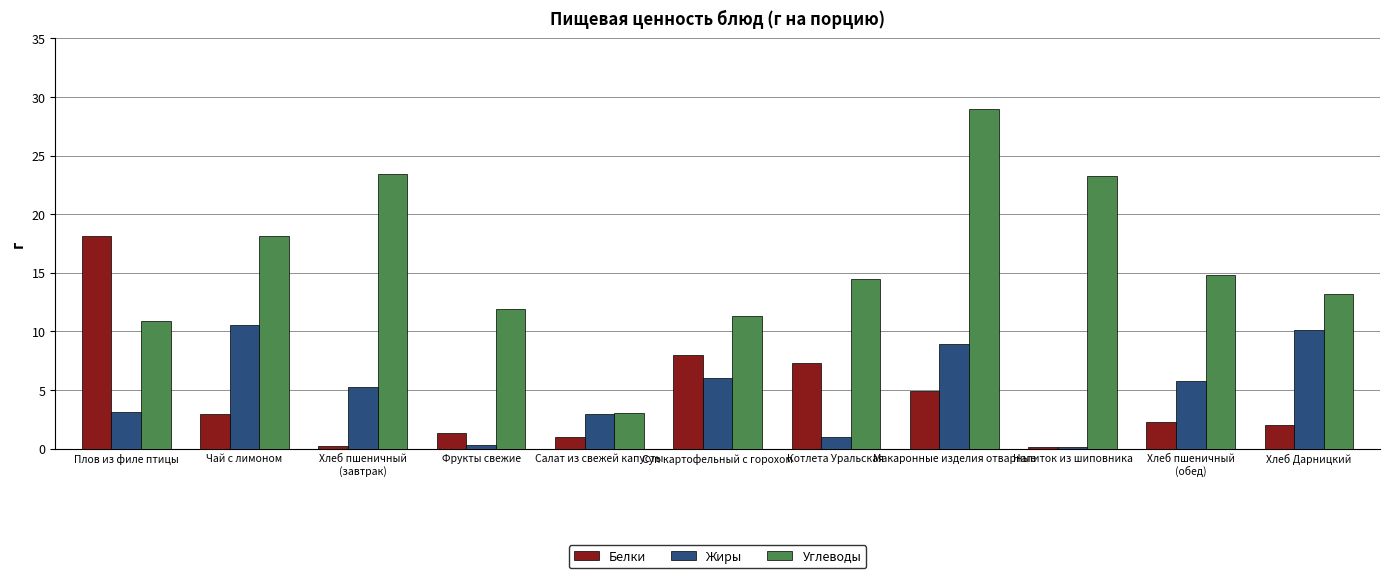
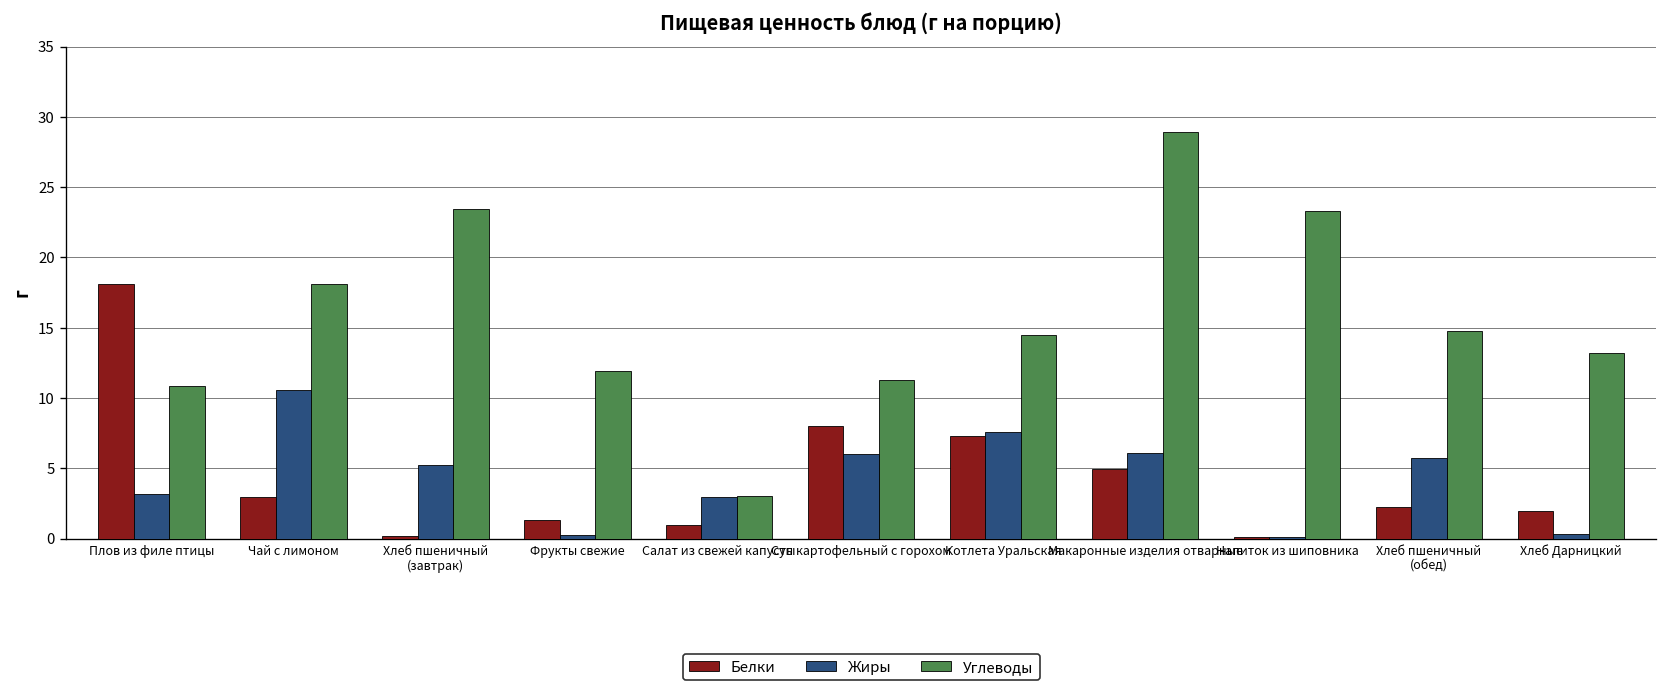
  {
    "Жиры": {
      "Плов из филе птицы": 3.2,
      "Чай с лимоном": 10.6,
      "Хлеб пшеничный (завтрак)": 5.2,
      "Фрукты свежие": 0.3,
      "Суп картофельный с горохом": 6.0,
-     "Котлета Уральская": 1.0,
-     "Макаронные изделия отварные": 8.9,
+     "Котлета Уральская": 7.6,
+     "Макаронные изделия отварные": 6.1,
      "Хлеб пшеничный (обед)": 5.8,
-     "Хлеб Дарницкий": 10.1
+     "Хлеб Дарницкий": 0.3
    }
  }
